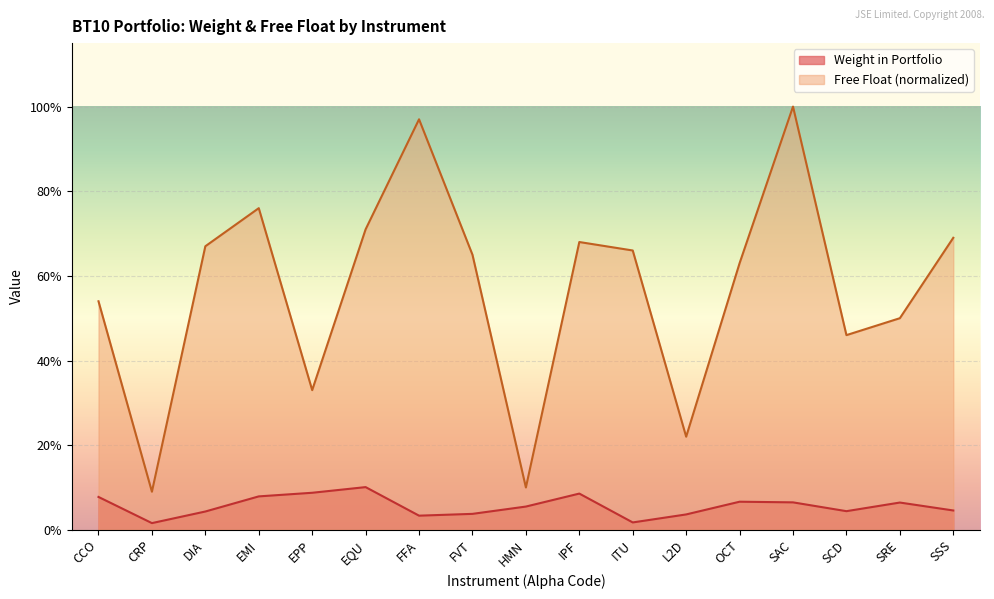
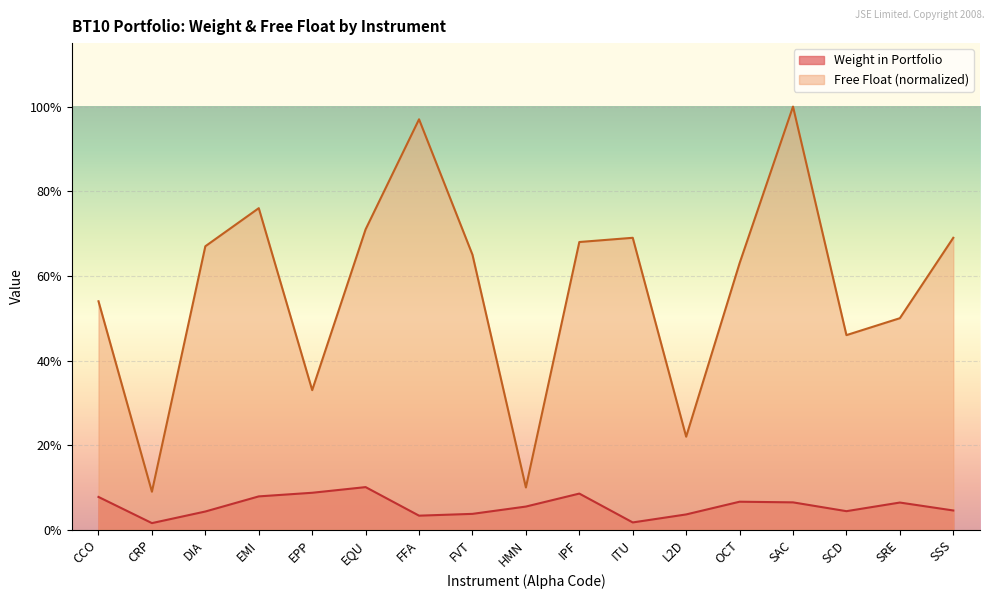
  {
    "Weight in Portfolio": {
      "CCO": "8%",
      "CRP": "2%",
      "DIA": "4%",
      "EMI": "8%",
      "EPP": "9%",
      "EQU": "10%",
      "FFA": "3%",
      "FVT": "4%",
      "HMN": "5%",
      "IPF": "9%",
      "ITU": "2%",
      "L2D": "4%",
      "OCT": "7%",
      "SAC": "6%",
      "SCD": "4%",
      "SRE": "6%",
      "SSS": "5%"
    },
    "Free Float (normalized)": {
      "CCO": "54%",
      "CRP": "9%",
      "DIA": "67%",
      "EMI": "76%",
      "EPP": "33%",
      "EQU": "71%",
      "FFA": "97%",
      "FVT": "65%",
      "HMN": "10%",
      "IPF": "68%",
-     "ITU": "66%",
+     "ITU": "69%",
      "L2D": "22%",
      "OCT": "63%",
      "SAC": "100%",
      "SCD": "46%",
      "SRE": "50%",
      "SSS": "69%"
    }
  }
